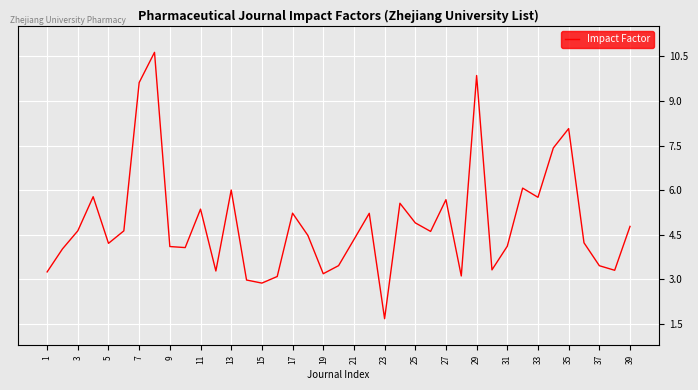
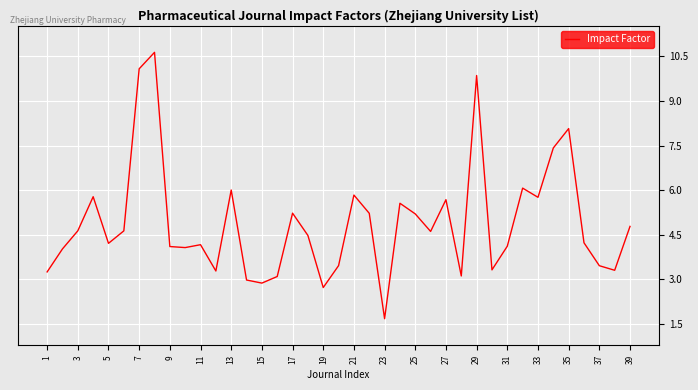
  {
    "1": 3.3,
    "3": 4.6,
    "5": 4.2,
-   "7": 9.6,
+   "7": 10.1,
    "9": 4.1,
-   "11": 5.4,
+   "11": 4.2,
    "13": 6.0,
    "15": 2.9,
    "17": 5.2,
-   "19": 3.2,
-   "21": 4.3,
+   "19": 2.7,
+   "21": 5.8,
    "23": 1.7,
-   "25": 4.9,
+   "25": 5.2,
    "27": 5.7,
    "29": 9.9,
    "31": 4.1,
    "33": 5.8,
    "35": 8.1,
    "37": 3.5,
    "39": 4.8
  }
